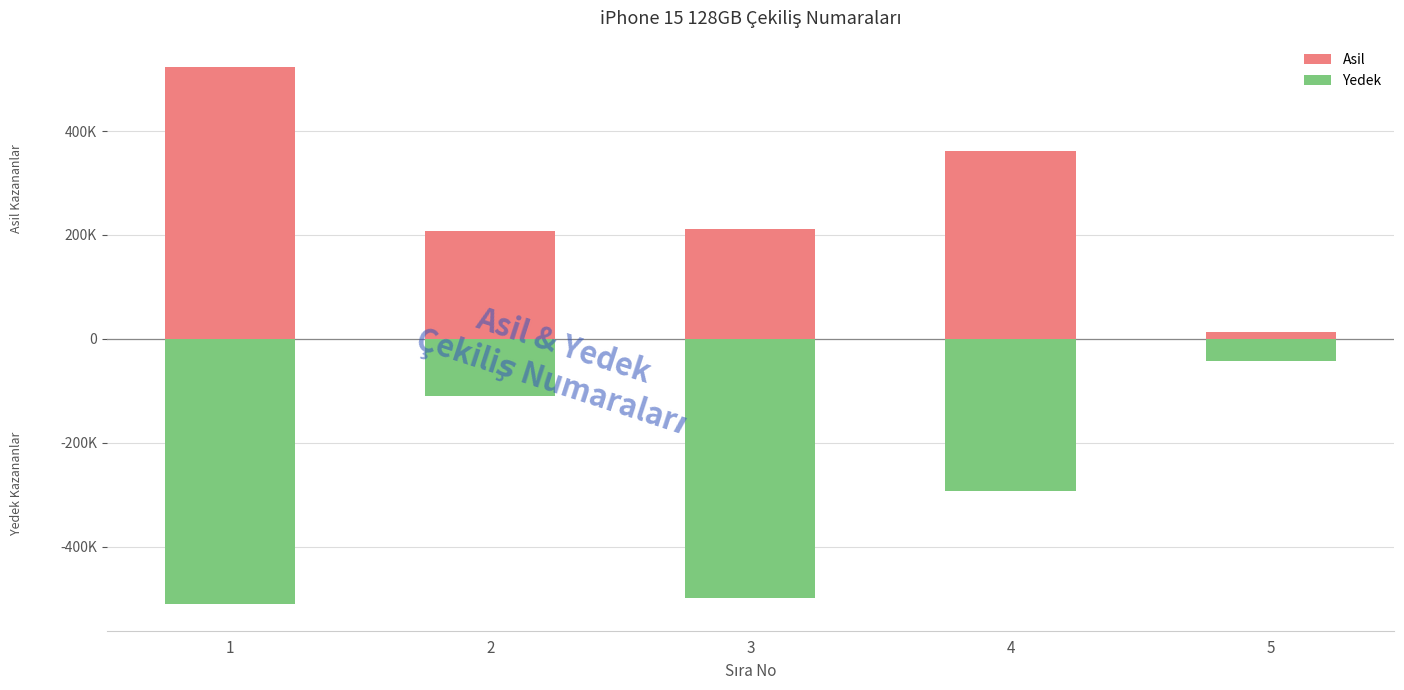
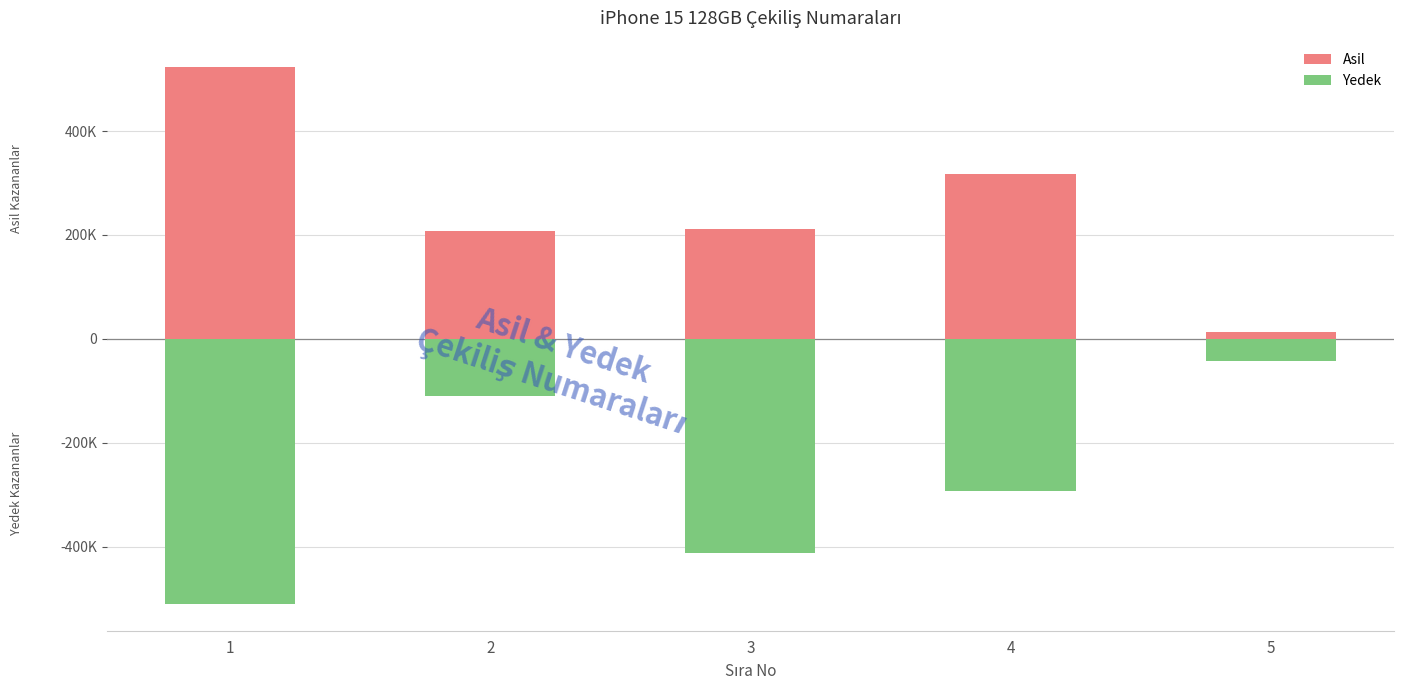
  {
    "Asil": {
      "1": 520000,
      "2": 210000,
      "3": 210000,
-     "4": 360000,
+     "4": 320000,
      "5": 10000
    },
    "Yedek": {
      "1": -510000,
      "2": -110000,
-     "3": -500000,
+     "3": -410000,
      "4": -290000,
      "5": -40000
    }
  }
